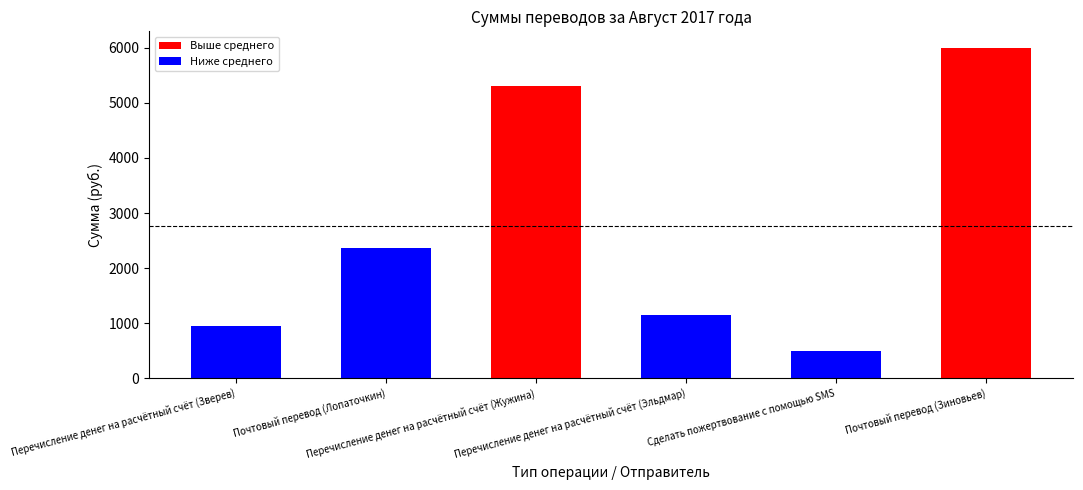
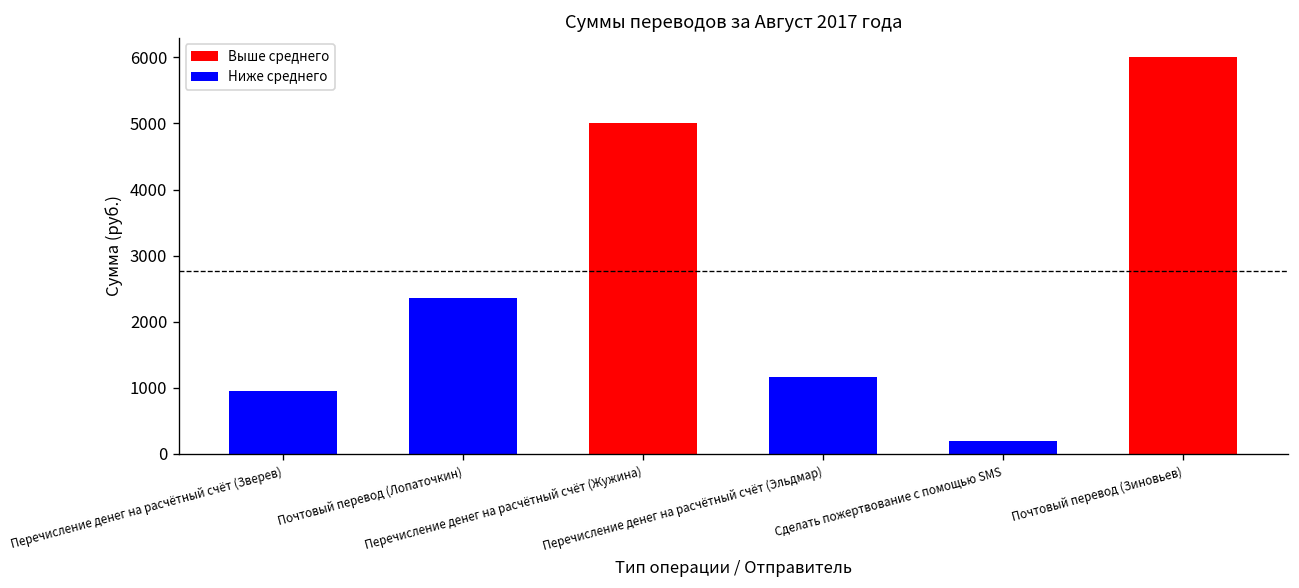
  {
    "Перечисление денег на расчётный счёт (Зверев)": 1000,
    "Почтовый перевод (Лопаточкин)": 2400,
-   "Перечисление денег на расчётный счёт (Жужина)": 5300,
+   "Перечисление денег на расчётный счёт (Жужина)": 5000,
    "Перечисление денег на расчётный счёт (Эльдмар)": 1200,
-   "Сделать пожертвование с помощью SMS": 500,
+   "Сделать пожертвование с помощью SMS": 200,
    "Почтовый перевод (Зиновьев)": 6000
  }
